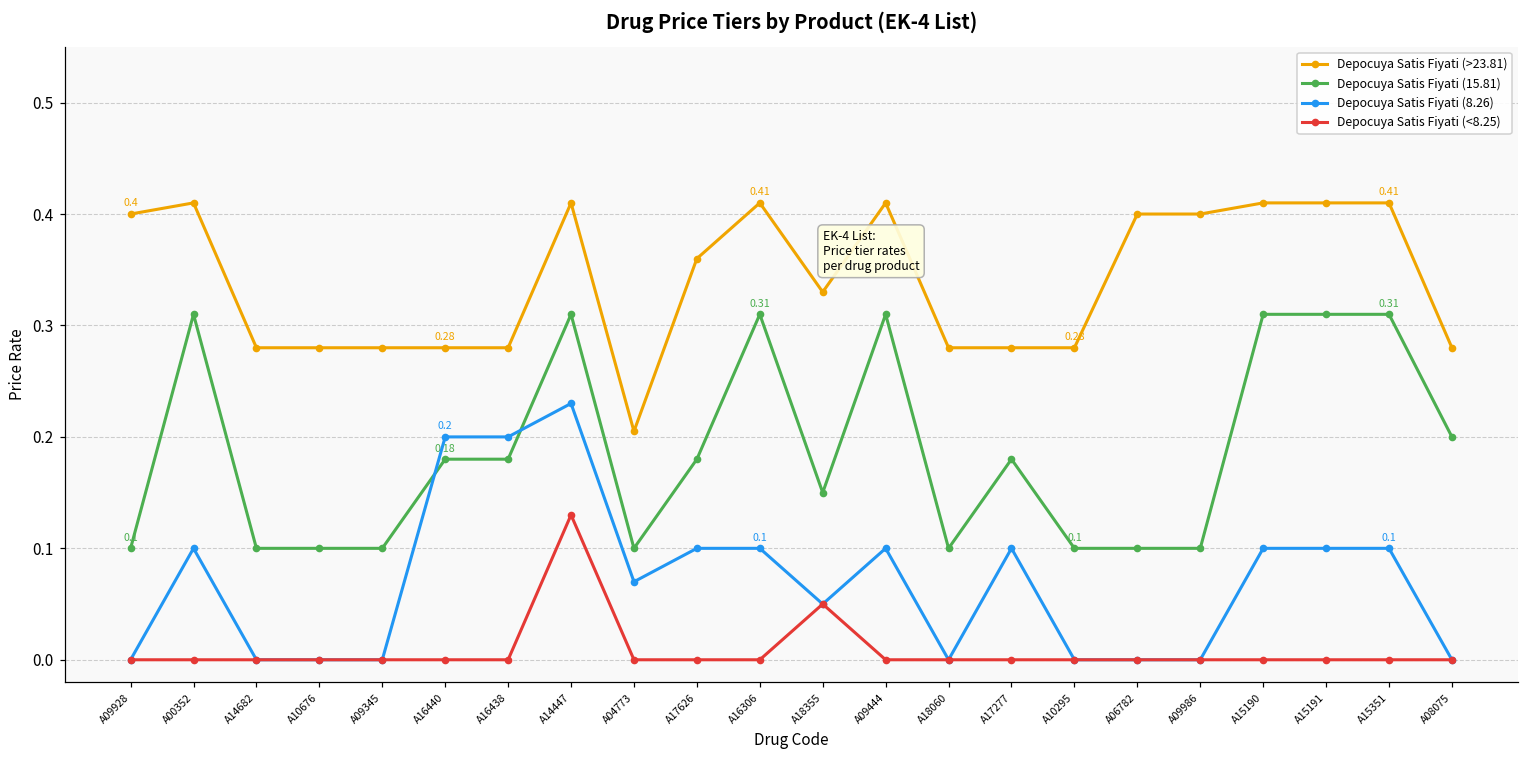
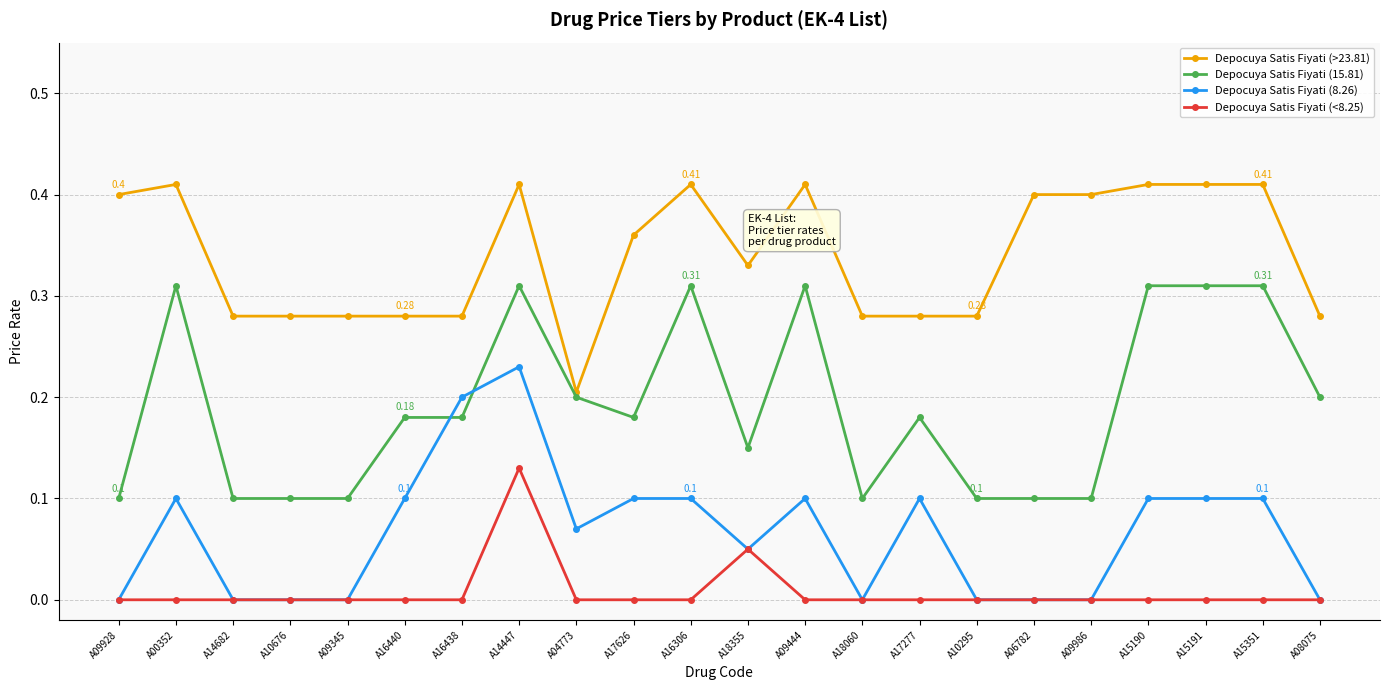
  {
    "Depocuya Satis Fiyati (>23.81)": {
      "A09928": 0.4,
      "A16440": 0.28,
      "A16306": 0.41,
      "A10295": 0.28,
      "A15351": 0.41
    },
    "Depocuya Satis Fiyati (15.81)": {
      "A00352": 0.310,
      "A14682": 0.1,
      "A10676": 0.1,
      "A09345": 0.1,
      "A16438": 0.180,
      "A14447": 0.310,
-     "A04773": 0.1,
+     "A04773": 0.2,
      "A17626": 0.180,
      "A18355": 0.150,
      "A09444": 0.310,
      "A18060": 0.1,
      "A17277": 0.180,
      "A06782": 0.1,
      "A09986": 0.1,
      "A15190": 0.310,
      "A15191": 0.310,
      "A08075": 0.2
    },
    "Depocuya Satis Fiyati (8.26)": {
-     "A16440": 0.2,
+     "A16440": 0.1,
      "A16306": 0.1,
      "A15351": 0.1
    },
    "Depocuya Satis Fiyati (<8.25)": {
      "A00352": 0.0,
      "A16440": 0.0,
      "A16438": 0.0,
      "A14447": 0.130,
      "A04773": 0.0,
      "A17626": 0.0,
      "A16306": 0.0,
      "A09444": 0.0,
      "A17277": 0.0,
      "A15190": 0.0,
      "A15191": 0.0,
      "A15351": 0.0
    }
  }
